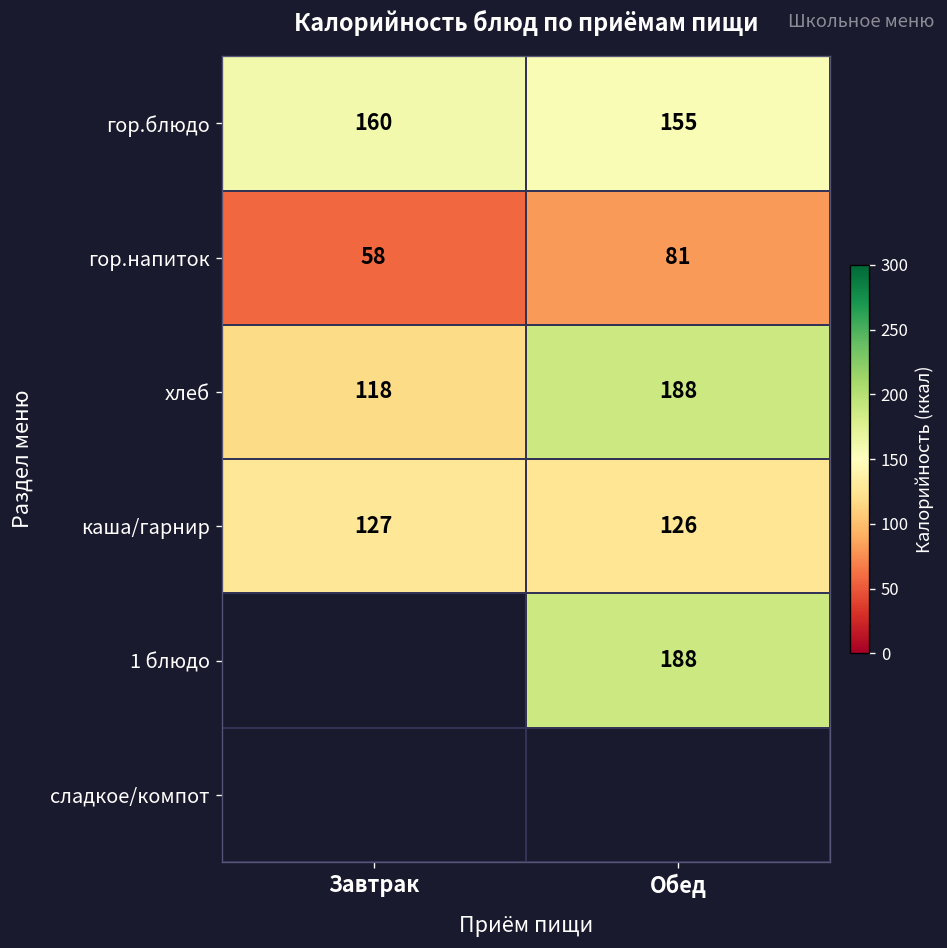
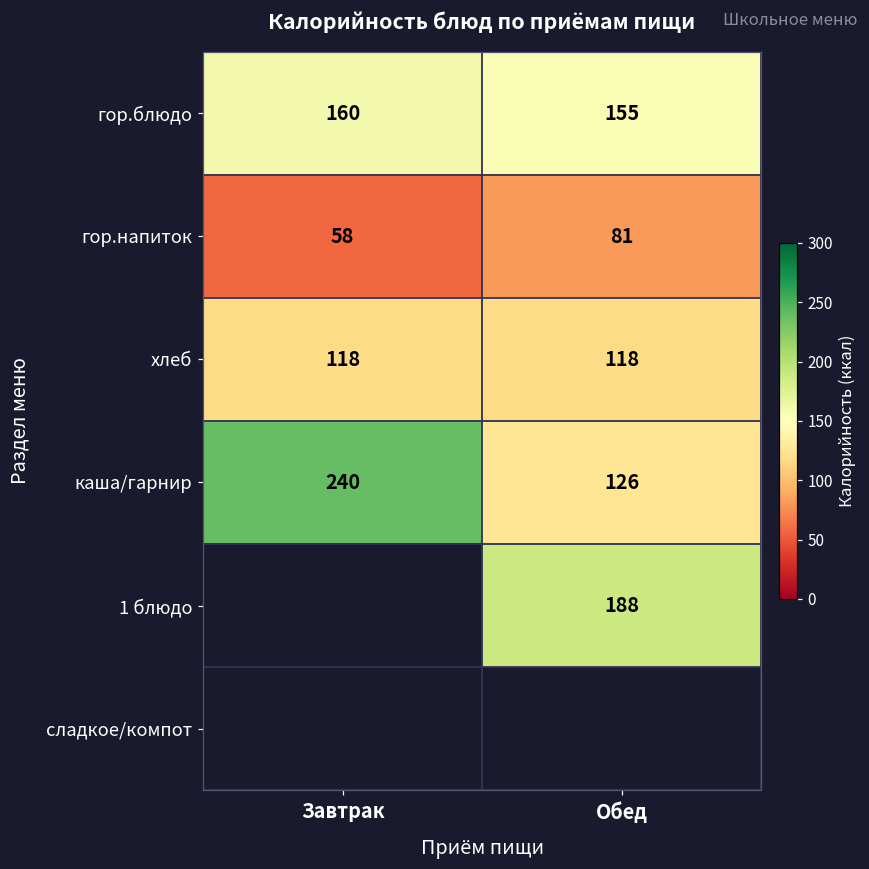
  {
    "гор.блюдо": {
      "Завтрак": 160,
      "Обед": 155
    },
    "гор.напиток": {
      "Завтрак": 58,
      "Обед": 81
    },
    "хлеб": {
      "Завтрак": 118,
-     "Обед": 188
+     "Обед": 118
    },
    "каша/гарнир": {
-     "Завтрак": 127,
+     "Завтрак": 240,
      "Обед": 126
    },
    "1 блюдо": {
      "Обед": 188
    }
  }
